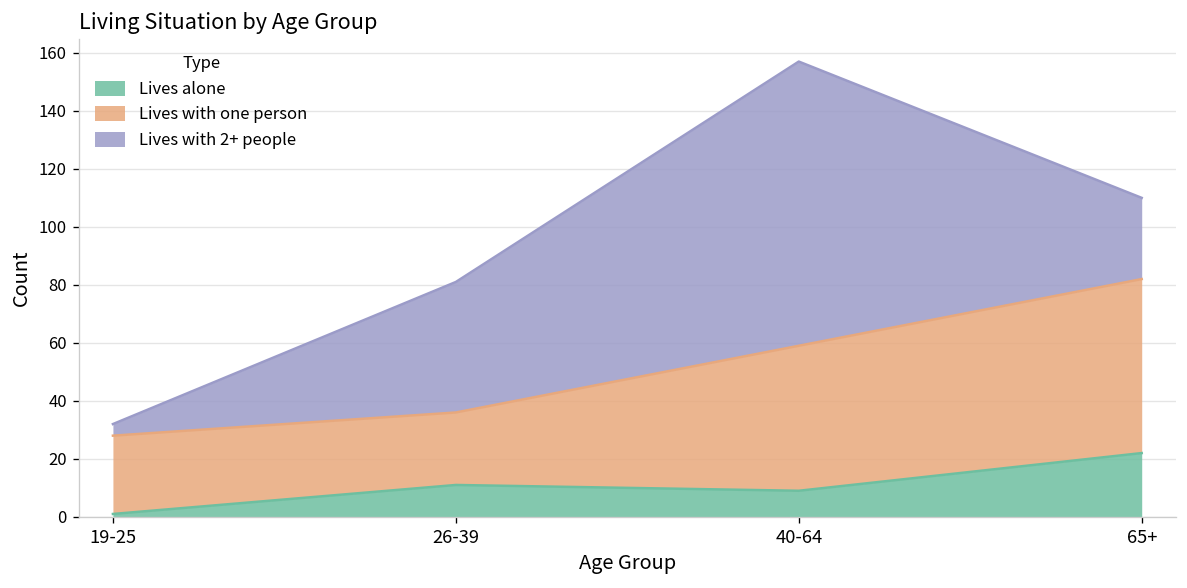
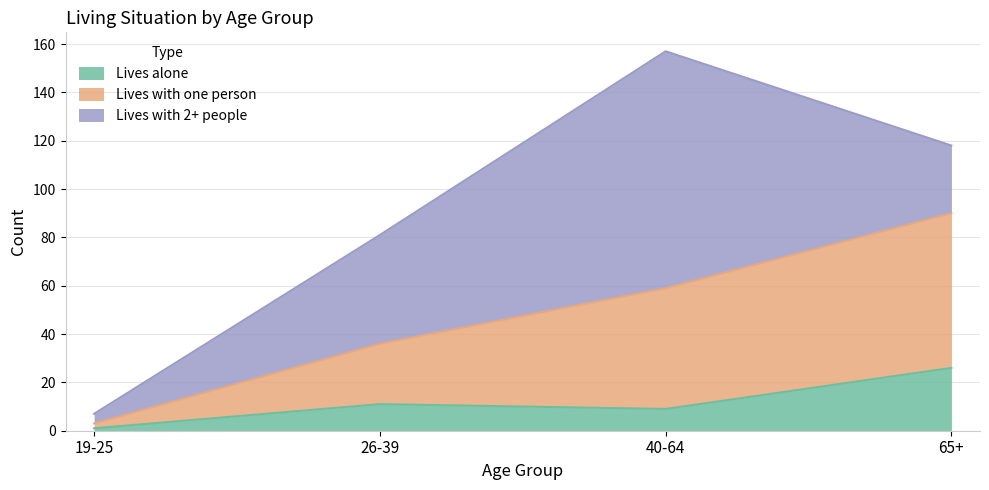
  {
    "Lives alone": {
      "19-25": 1,
      "26-39": 11,
      "40-64": 9,
-     "65+": 22
+     "65+": 26
    },
    "Lives with one person": {
-     "19-25": 27,
+     "19-25": 2,
      "26-39": 25,
      "40-64": 50,
-     "65+": 60
+     "65+": 64
    },
    "Lives with 2+ people": {
      "19-25": 4,
      "26-39": 45,
      "40-64": 98,
      "65+": 28
    }
  }
